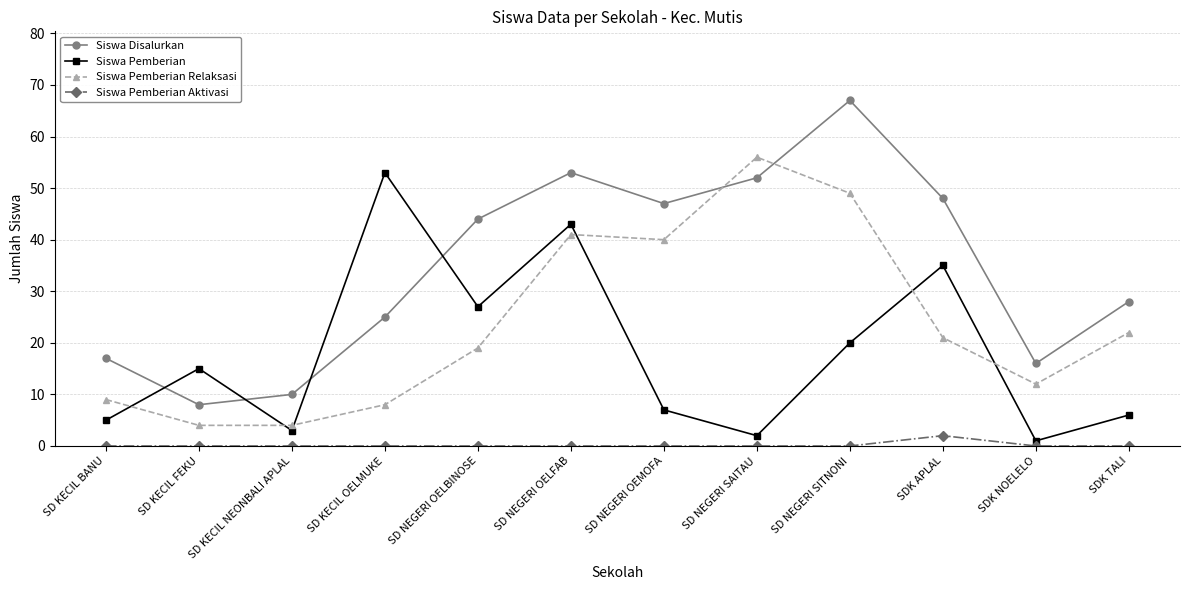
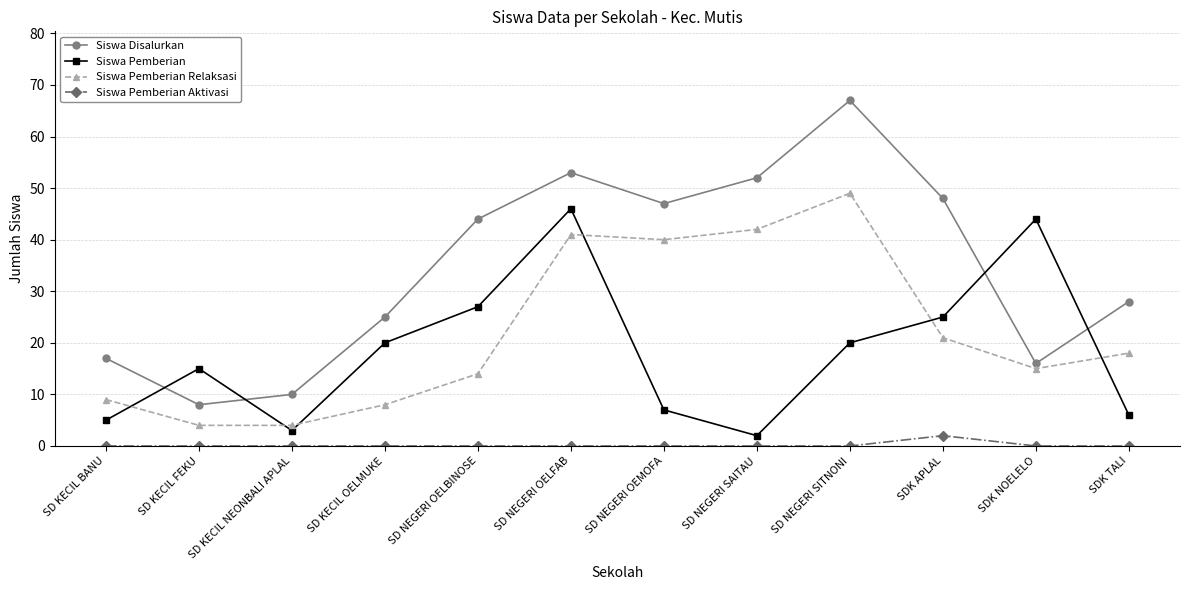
  {
    "Siswa Pemberian": {
      "SD KECIL BANU": 5,
      "SD KECIL FEKU": 15,
      "SD KECIL NEONBALI APLAL": 3,
-     "SD KECIL OELMUKE": 53,
+     "SD KECIL OELMUKE": 20,
      "SD NEGERI OELBINOSE": 27,
-     "SD NEGERI OELFAB": 43,
+     "SD NEGERI OELFAB": 46,
      "SD NEGERI OEMOFA": 7,
      "SD NEGERI SAITAU": 2,
      "SD NEGERI SITNONI": 20,
-     "SDK APLAL": 35,
-     "SDK NOELELO": 1,
+     "SDK APLAL": 25,
+     "SDK NOELELO": 44,
      "SDK TALI": 6
    },
    "Siswa Pemberian Relaksasi": {
      "SD KECIL BANU": 9,
      "SD KECIL FEKU": 4,
      "SD KECIL NEONBALI APLAL": 4,
      "SD KECIL OELMUKE": 8,
-     "SD NEGERI OELBINOSE": 19,
+     "SD NEGERI OELBINOSE": 14,
      "SD NEGERI OELFAB": 41,
      "SD NEGERI OEMOFA": 40,
-     "SD NEGERI SAITAU": 56,
+     "SD NEGERI SAITAU": 42,
      "SD NEGERI SITNONI": 49,
      "SDK APLAL": 21,
-     "SDK NOELELO": 12,
-     "SDK TALI": 22
+     "SDK NOELELO": 15,
+     "SDK TALI": 18
    }
  }
